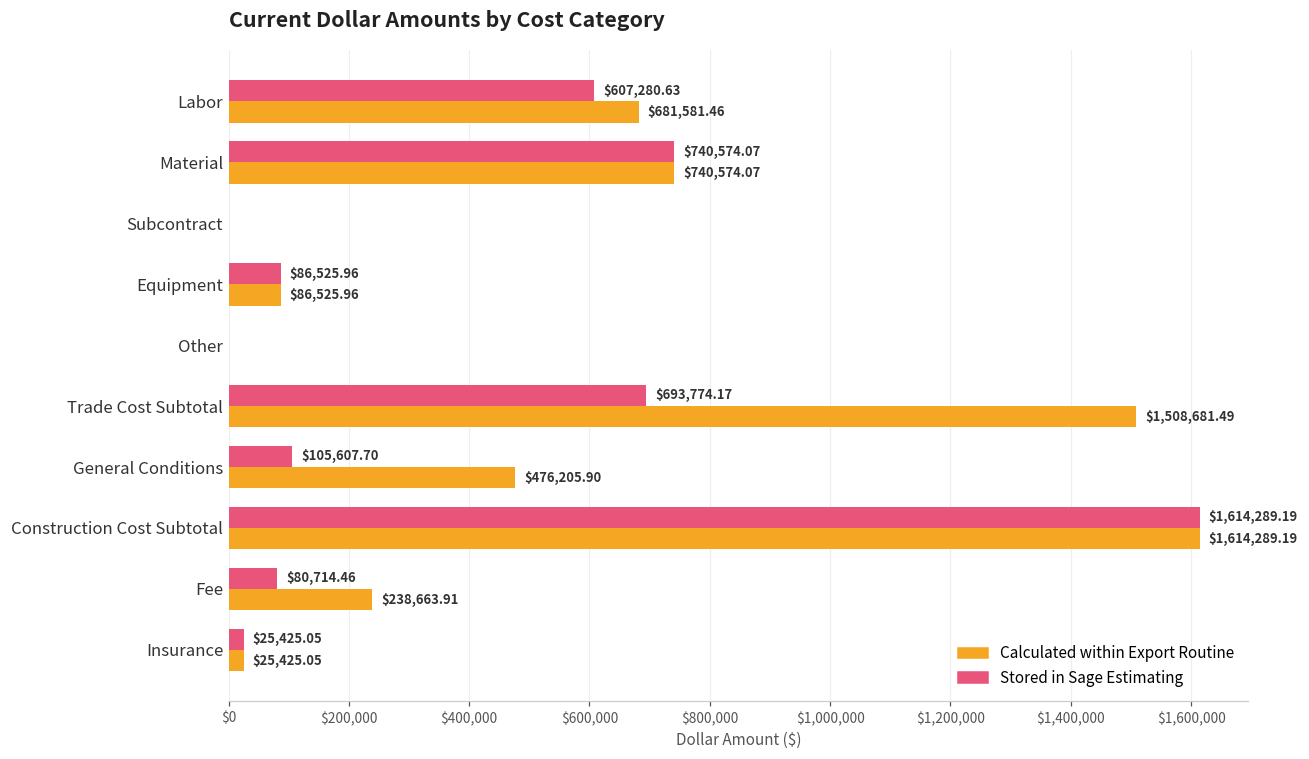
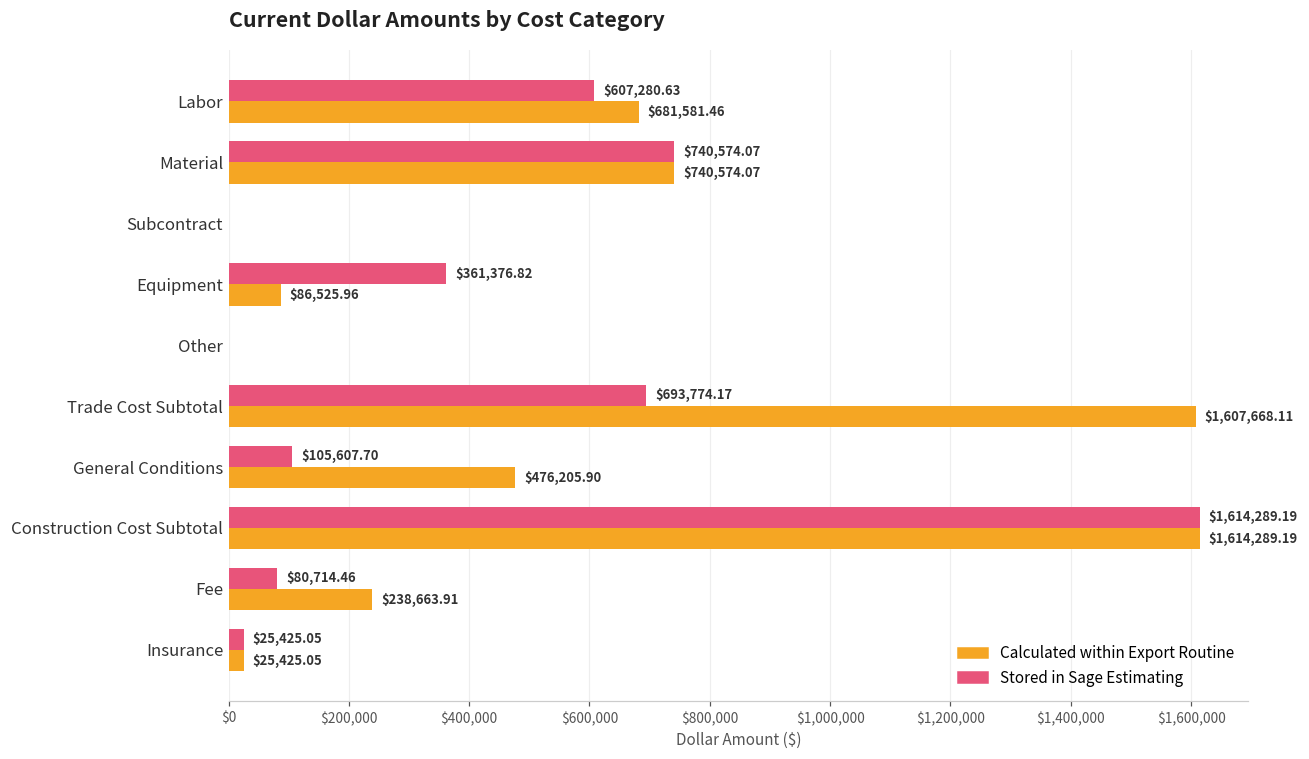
  {
    "Calculated within Export Routine": {
      "Labor": "$681,581.46",
      "Material": "$740,574.07",
      "Equipment": "$86,525.96",
-     "Trade Cost Subtotal": "$1,508,681.49",
+     "Trade Cost Subtotal": "$1,607,668.11",
      "General Conditions": "$476,205.90",
      "Construction Cost Subtotal": "$1,614,289.19",
      "Fee": "$238,663.91",
      "Insurance": "$25,425.05"
    },
    "Stored in Sage Estimating": {
      "Labor": "$607,280.63",
      "Material": "$740,574.07",
-     "Equipment": "$86,525.96",
+     "Equipment": "$361,376.82",
      "Trade Cost Subtotal": "$693,774.17",
      "General Conditions": "$105,607.70",
      "Construction Cost Subtotal": "$1,614,289.19",
      "Fee": "$80,714.46",
      "Insurance": "$25,425.05"
    }
  }
